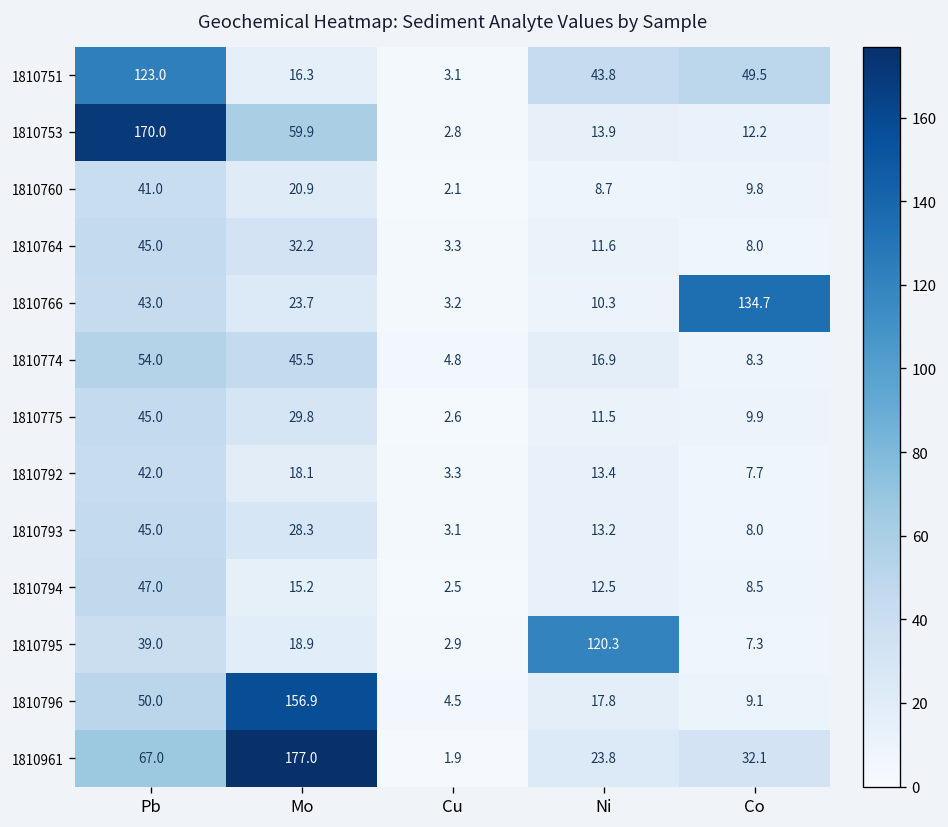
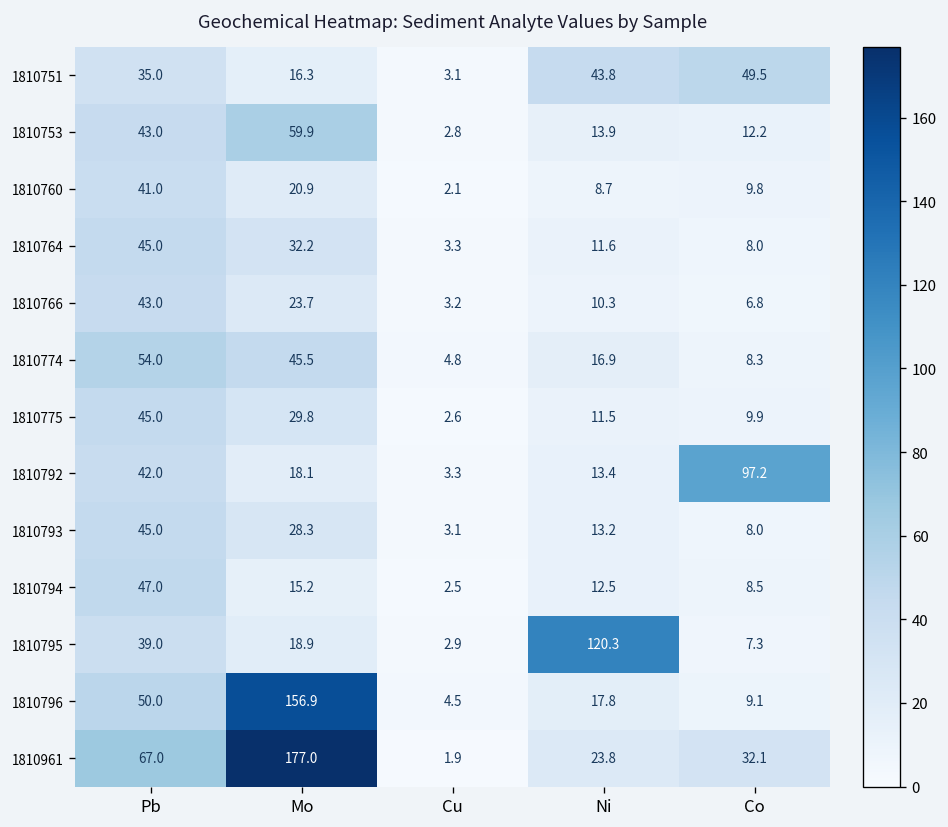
  {
    "1810751": {
-     "Pb": 123.0,
+     "Pb": 35.0,
      "Mo": 16.3,
      "Cu": 3.1,
      "Ni": 43.8,
      "Co": 49.5
    },
    "1810753": {
-     "Pb": 170.0,
+     "Pb": 43.0,
      "Mo": 59.9,
      "Cu": 2.8,
      "Ni": 13.9,
      "Co": 12.2
    },
    "1810760": {
      "Pb": 41.0,
      "Mo": 20.9,
      "Cu": 2.1,
      "Ni": 8.7,
      "Co": 9.8
    },
    "1810764": {
      "Pb": 45.0,
      "Mo": 32.2,
      "Cu": 3.3,
      "Ni": 11.6,
      "Co": 8.0
    },
    "1810766": {
      "Pb": 43.0,
      "Mo": 23.7,
      "Cu": 3.2,
      "Ni": 10.3,
-     "Co": 134.7
+     "Co": 6.8
    },
    "1810774": {
      "Pb": 54.0,
      "Mo": 45.5,
      "Cu": 4.8,
      "Ni": 16.9,
      "Co": 8.3
    },
    "1810775": {
      "Pb": 45.0,
      "Mo": 29.8,
      "Cu": 2.6,
      "Ni": 11.5,
      "Co": 9.9
    },
    "1810792": {
      "Pb": 42.0,
      "Mo": 18.1,
      "Cu": 3.3,
      "Ni": 13.4,
-     "Co": 7.7
+     "Co": 97.2
    },
    "1810793": {
      "Pb": 45.0,
      "Mo": 28.3,
      "Cu": 3.1,
      "Ni": 13.2,
      "Co": 8.0
    },
    "1810794": {
      "Pb": 47.0,
      "Mo": 15.2,
      "Cu": 2.5,
      "Ni": 12.5,
      "Co": 8.5
    },
    "1810795": {
      "Pb": 39.0,
      "Mo": 18.9,
      "Cu": 2.9,
      "Ni": 120.3,
      "Co": 7.3
    },
    "1810796": {
      "Pb": 50.0,
      "Mo": 156.9,
      "Cu": 4.5,
      "Ni": 17.8,
      "Co": 9.1
    },
    "1810961": {
      "Pb": 67.0,
      "Mo": 177.0,
      "Cu": 1.9,
      "Ni": 23.8,
      "Co": 32.1
    }
  }
